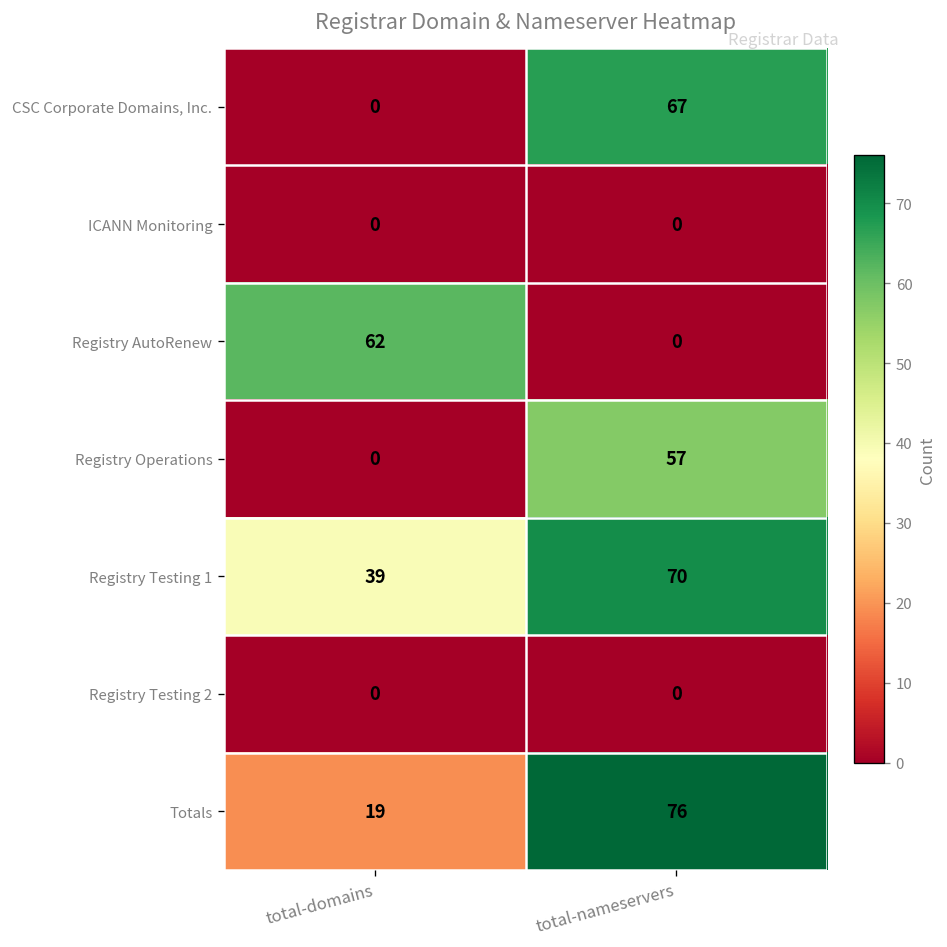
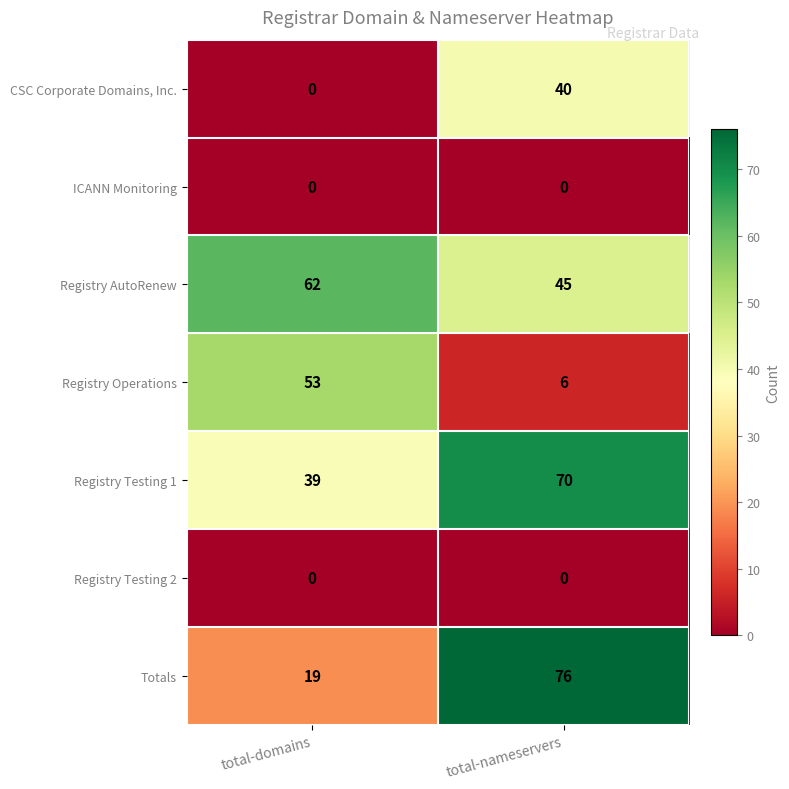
  {
    "CSC Corporate Domains, Inc.": {
      "total-domains": 0,
-     "total-nameservers": 67
+     "total-nameservers": 40
    },
    "ICANN Monitoring": {
      "total-domains": 0,
      "total-nameservers": 0
    },
    "Registry AutoRenew": {
      "total-domains": 62,
-     "total-nameservers": 0
+     "total-nameservers": 45
    },
    "Registry Operations": {
-     "total-domains": 0,
-     "total-nameservers": 57
+     "total-domains": 53,
+     "total-nameservers": 6
    },
    "Registry Testing 1": {
      "total-domains": 39,
      "total-nameservers": 70
    },
    "Registry Testing 2": {
      "total-domains": 0,
      "total-nameservers": 0
    },
    "Totals": {
      "total-domains": 19,
      "total-nameservers": 76
    }
  }
